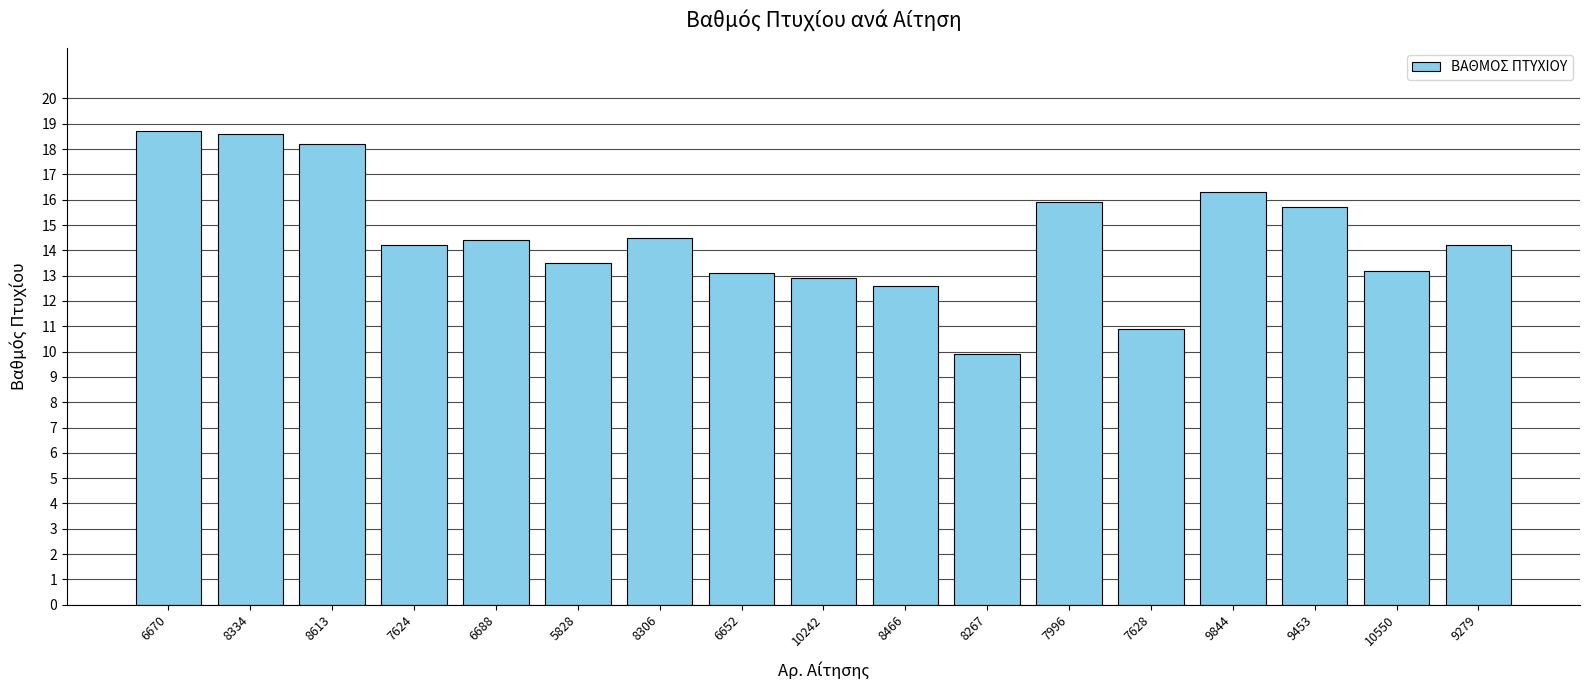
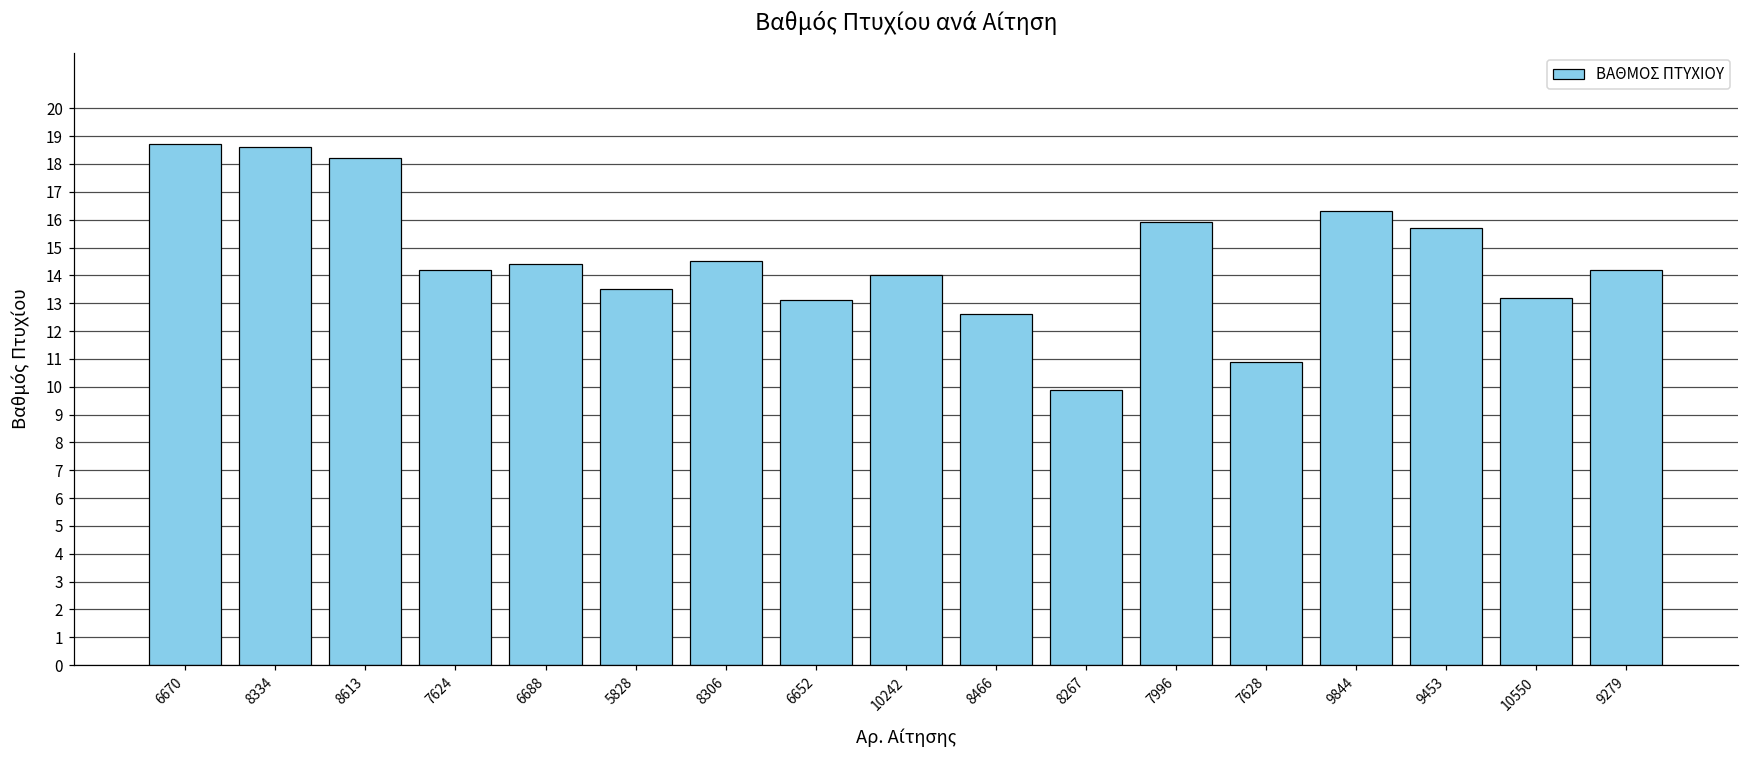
  {
    "6670": 18.7,
    "8334": 18.6,
    "8613": 18.2,
    "7624": 14.2,
    "6688": 14.4,
    "5828": 13.5,
    "8306": 14.5,
    "6652": 13.1,
-   "10242": 12.9,
+   "10242": 14.0,
    "8466": 12.6,
    "8267": 9.9,
    "7996": 15.9,
    "7628": 10.9,
    "9844": 16.3,
    "9453": 15.7,
    "10550": 13.2,
    "9279": 14.2
  }
